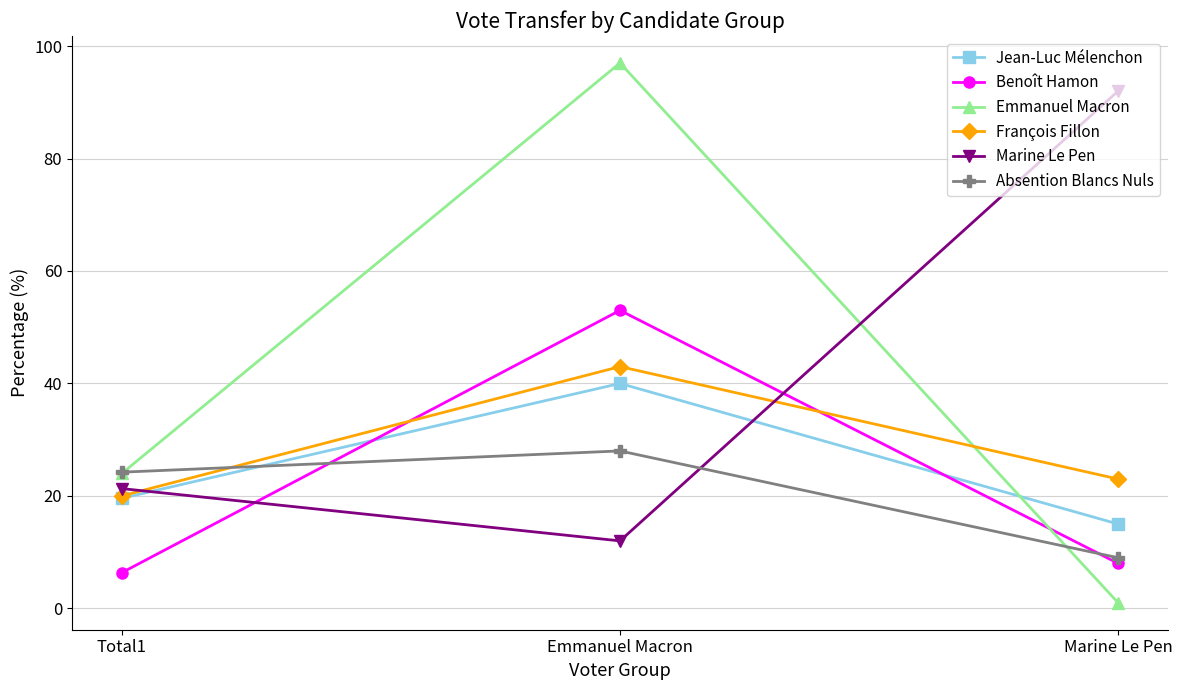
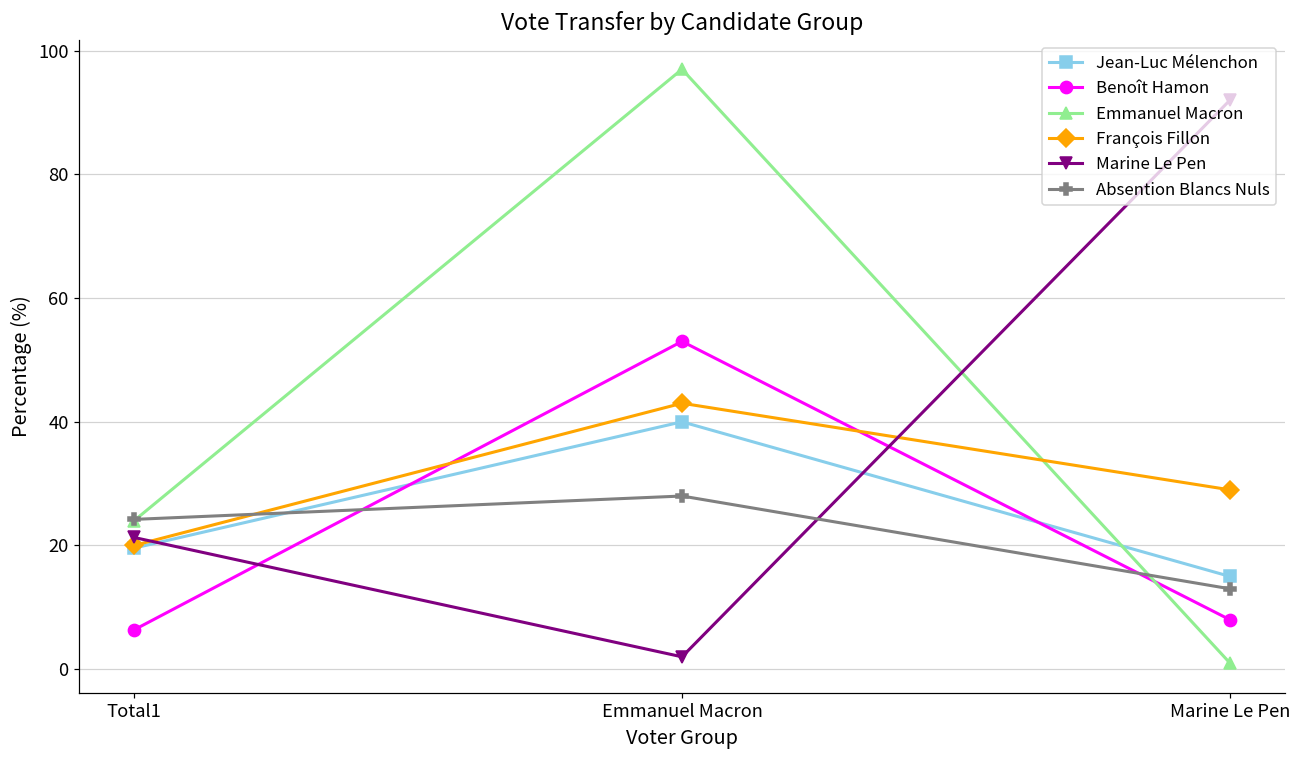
  {
    "Jean-Luc Mélenchon": {
      "Emmanuel Macron": 40,
      "Marine Le Pen": 15
    },
    "Benoît Hamon": {
      "Total1": 6,
      "Emmanuel Macron": 53,
      "Marine Le Pen": 8
    },
    "Emmanuel Macron": {
      "Emmanuel Macron": 97,
      "Marine Le Pen": 1
    },
    "François Fillon": {
      "Emmanuel Macron": 43,
-     "Marine Le Pen": 23
+     "Marine Le Pen": 29
    },
    "Marine Le Pen": {
      "Total1": 21,
-     "Emmanuel Macron": 12
+     "Emmanuel Macron": 2
    },
    "Absention Blancs Nuls": {
      "Emmanuel Macron": 28,
-     "Marine Le Pen": 9
+     "Marine Le Pen": 13
    }
  }
